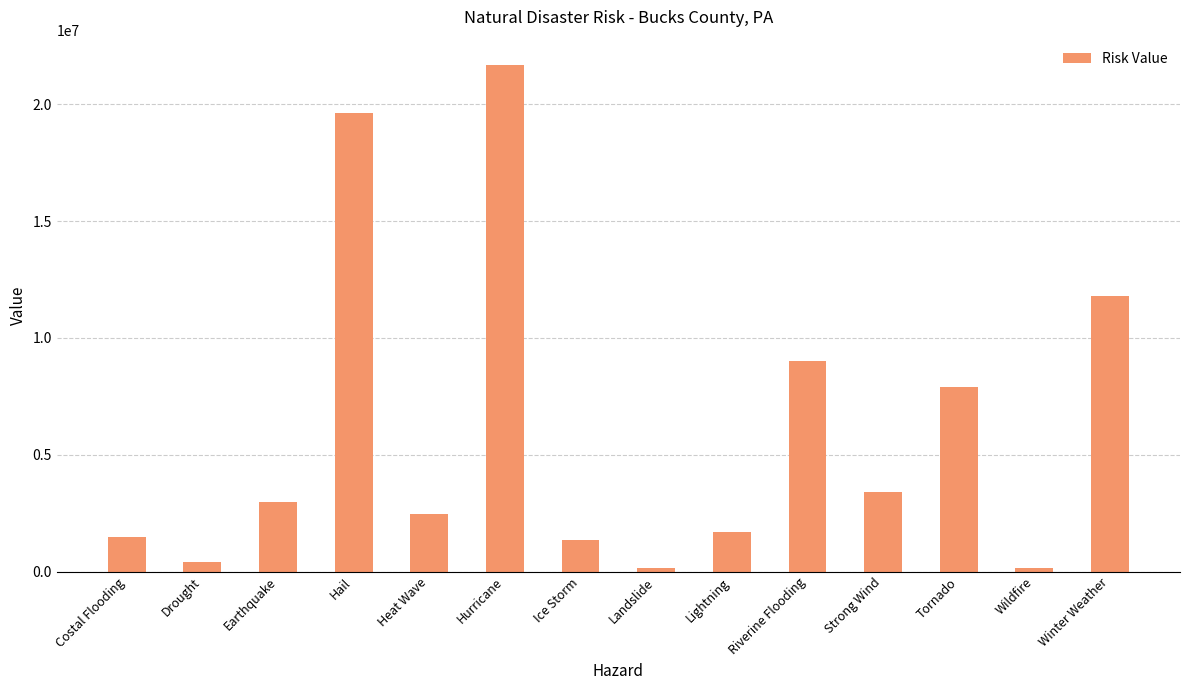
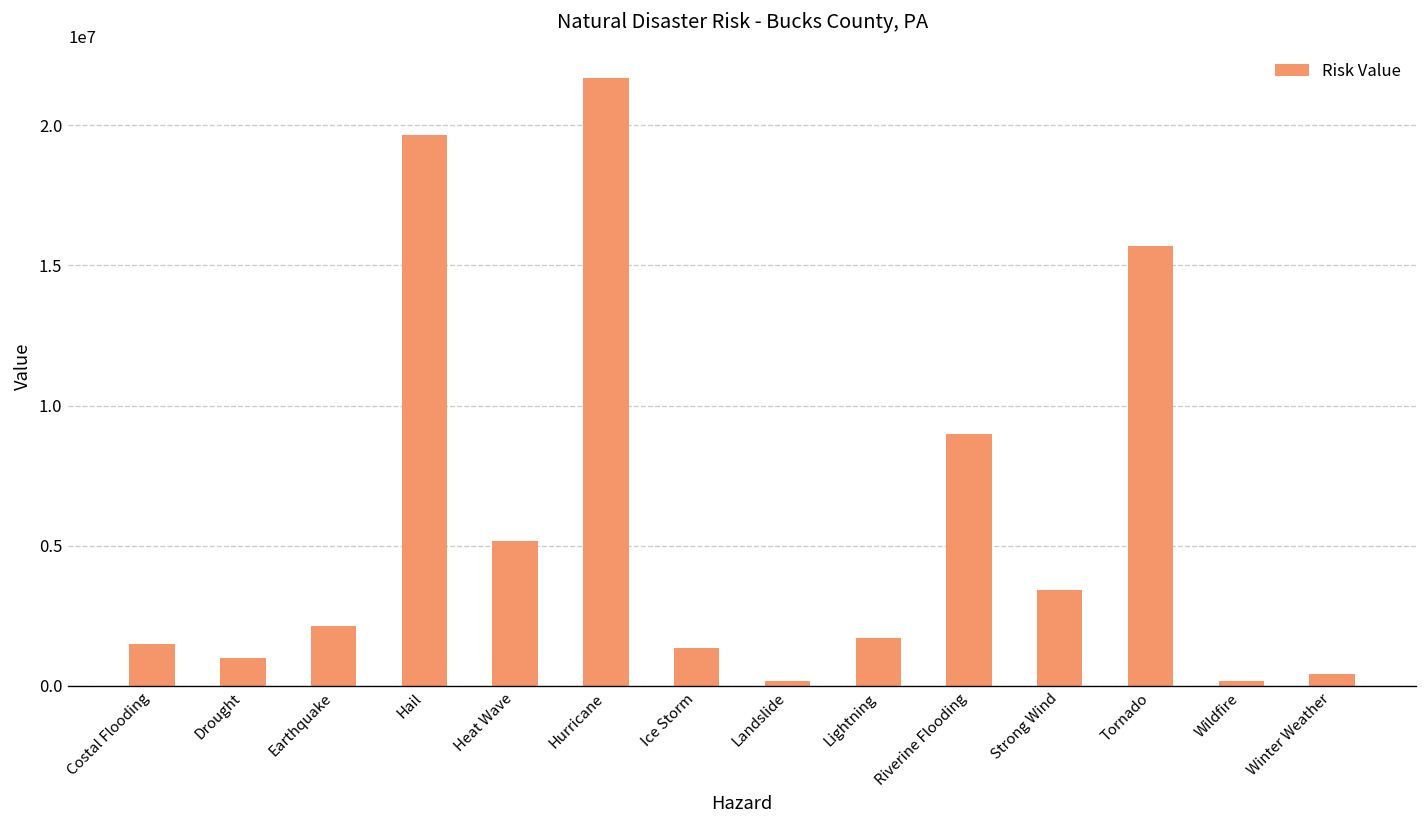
  {
    "Costal Flooding": 1500000,
-   "Drought": 400000,
-   "Earthquake": 3000000,
+   "Drought": 1000000,
+   "Earthquake": 2100000,
    "Hail": 19600000,
-   "Heat Wave": 2400000,
+   "Heat Wave": 5200000,
    "Hurricane": 21700000,
    "Ice Storm": 1300000,
    "Landslide": 200000,
    "Lightning": 1700000,
    "Riverine Flooding": 9000000,
    "Strong Wind": 3400000,
-   "Tornado": 7900000,
+   "Tornado": 15700000,
    "Wildfire": 200000,
-   "Winter Weather": 11800000
+   "Winter Weather": 400000
  }
